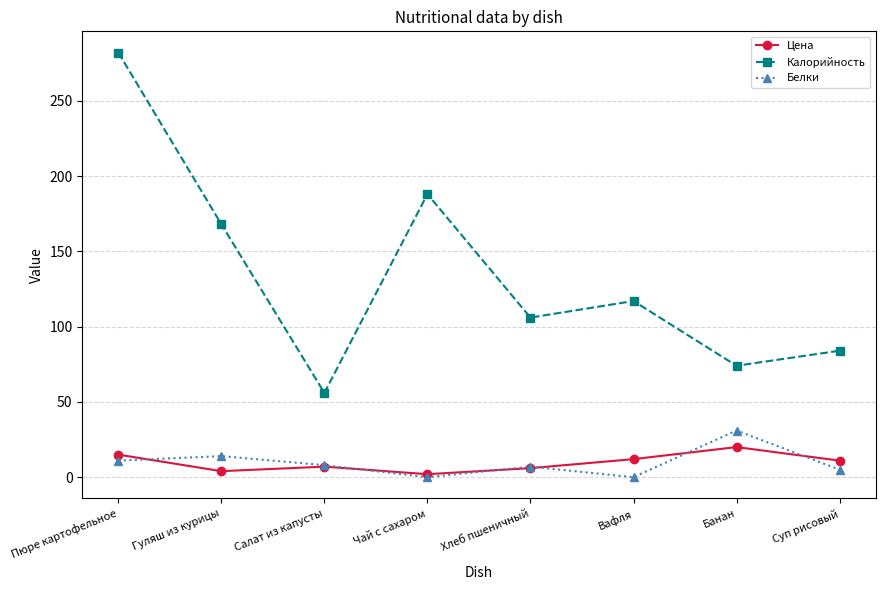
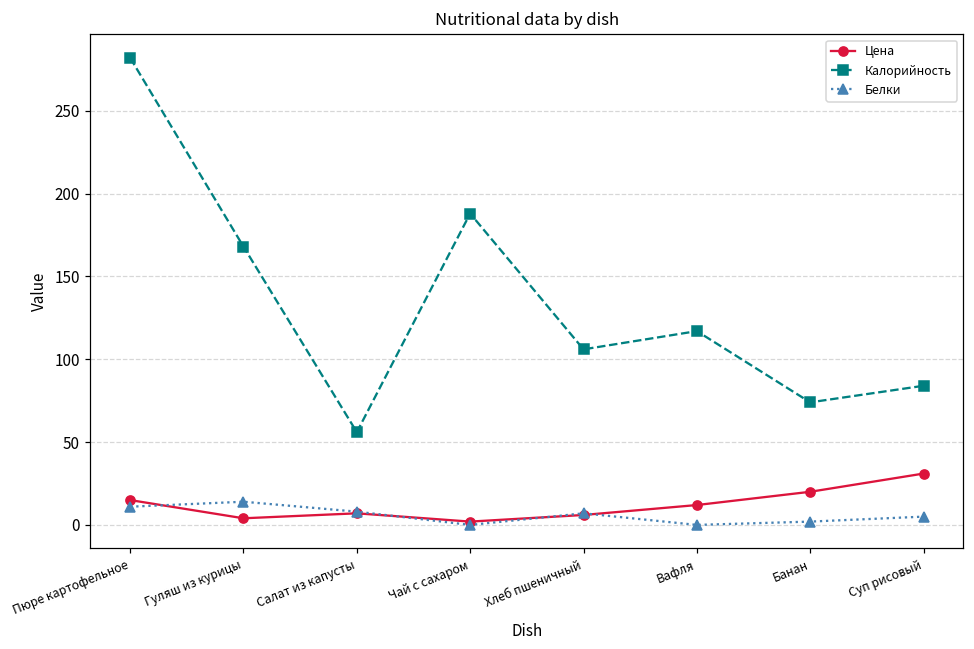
  {
    "Цена": {
      "Пюре картофельное": 15,
      "Гуляш из курицы": 4,
      "Чай с сахаром": 2,
      "Вафля": 12,
      "Банан": 20,
-     "Суп рисовый": 11
+     "Суп рисовый": 31
    },
    "Калорийность": {
      "Пюре картофельное": 282,
      "Гуляш из курицы": 168,
      "Салат из капусты": 56,
      "Чай с сахаром": 188,
      "Хлеб пшеничный": 106,
      "Вафля": 117,
      "Банан": 74,
      "Суп рисовый": 84
    },
    "Белки": {
      "Пюре картофельное": 11,
      "Гуляш из курицы": 14,
      "Чай с сахаром": 0,
      "Вафля": 0,
-     "Банан": 31,
+     "Банан": 2,
      "Суп рисовый": 5
    }
  }
